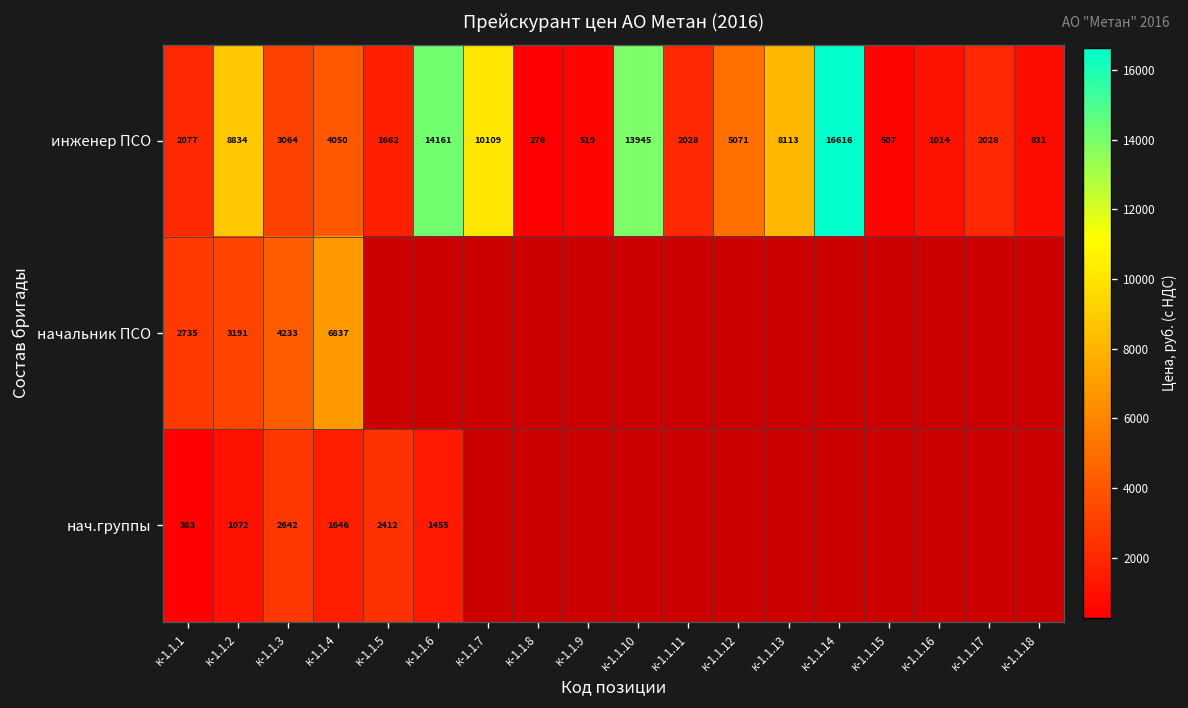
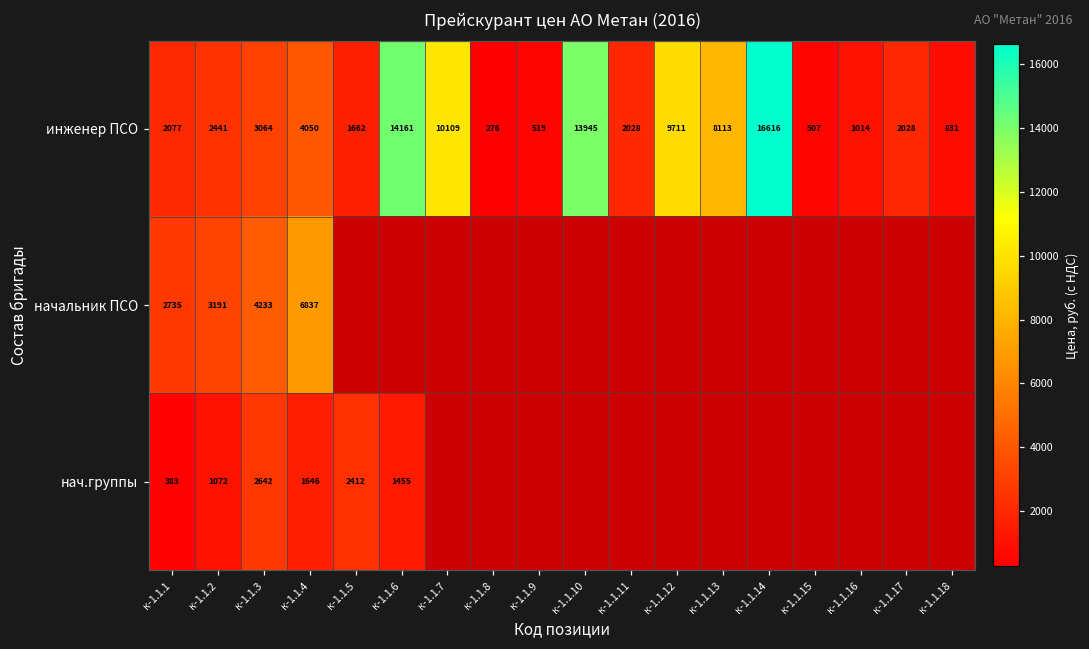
  {
    "инженер ПСО": {
      "к-1.1.1": 2077,
-     "к-1.1.2": 8834,
+     "к-1.1.2": 2441,
      "к-1.1.3": 3064,
      "к-1.1.4": 4050,
      "к-1.1.5": 1662,
      "к-1.1.6": 14161,
      "к-1.1.7": 10109,
      "к-1.1.8": 276,
      "к-1.1.9": 519,
      "к-1.1.10": 13945,
      "к-1.1.11": 2028,
-     "к-1.1.12": 5071,
+     "к-1.1.12": 9711,
      "к-1.1.13": 8113,
      "к-1.1.14": 16616,
      "к-1.1.15": 507,
      "к-1.1.16": 1014,
      "к-1.1.17": 2028,
      "к-1.1.18": 831
    },
    "начальник ПСО": {
      "к-1.1.1": 2735,
      "к-1.1.2": 3191,
      "к-1.1.3": 4233,
      "к-1.1.4": 6837
    },
    "нач.группы": {
      "к-1.1.1": 383,
      "к-1.1.2": 1072,
      "к-1.1.3": 2642,
      "к-1.1.4": 1646,
      "к-1.1.5": 2412,
      "к-1.1.6": 1455
    }
  }
